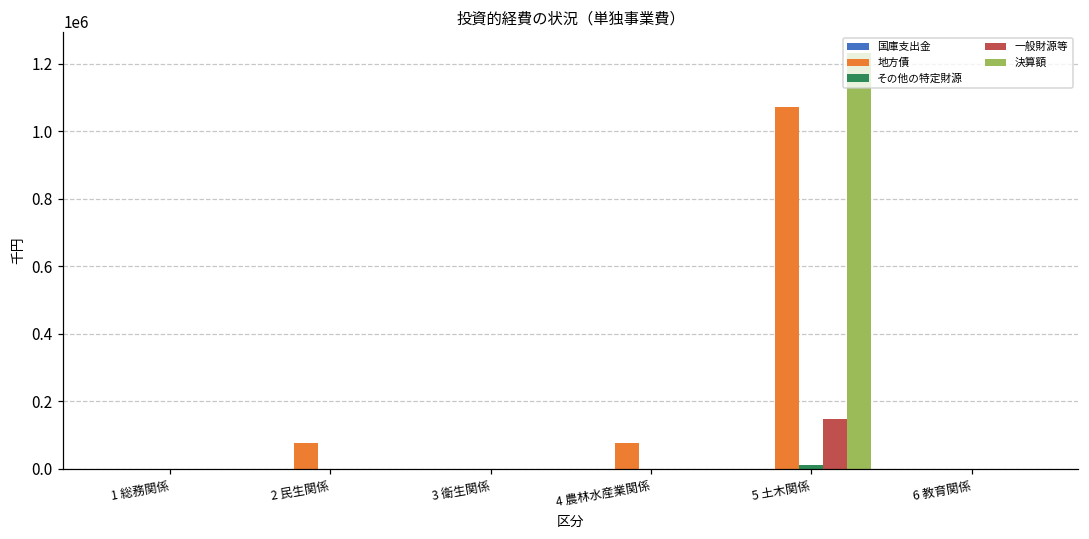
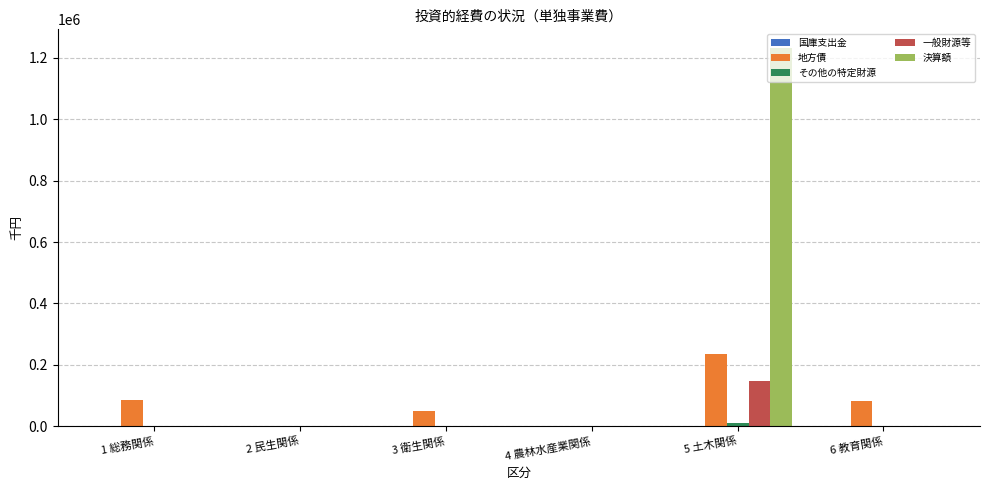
  {
    "国庫支出金": {
      "1 総務関係": 0,
      "2 民生関係": 0,
      "3 衛生関係": 0,
      "4 農林水産業関係": 0,
      "5 土木関係": 0,
      "6 教育関係": 0
    },
    "地方債": {
-     "1 総務関係": 0,
-     "2 民生関係": 80000,
-     "3 衛生関係": 0,
-     "4 農林水産業関係": 80000,
-     "5 土木関係": 1070000,
-     "6 教育関係": 0
+     "1 総務関係": 90000,
+     "2 民生関係": 0,
+     "3 衛生関係": 50000,
+     "4 農林水産業関係": 0,
+     "5 土木関係": 240000,
+     "6 教育関係": 80000
    },
    "その他の特定財源": {
      "1 総務関係": 0,
      "2 民生関係": 0,
      "3 衛生関係": 0,
      "4 農林水産業関係": 0,
      "5 土木関係": 10000,
      "6 教育関係": 0
    },
    "一般財源等": {
      "1 総務関係": 0,
      "2 民生関係": 0,
      "3 衛生関係": 0,
      "4 農林水産業関係": 0,
      "5 土木関係": 150000,
      "6 教育関係": 0
    },
    "決算額": {
      "1 総務関係": 0,
      "2 民生関係": 0,
      "3 衛生関係": 0,
      "4 農林水産業関係": 0,
      "6 教育関係": 0
    }
  }
